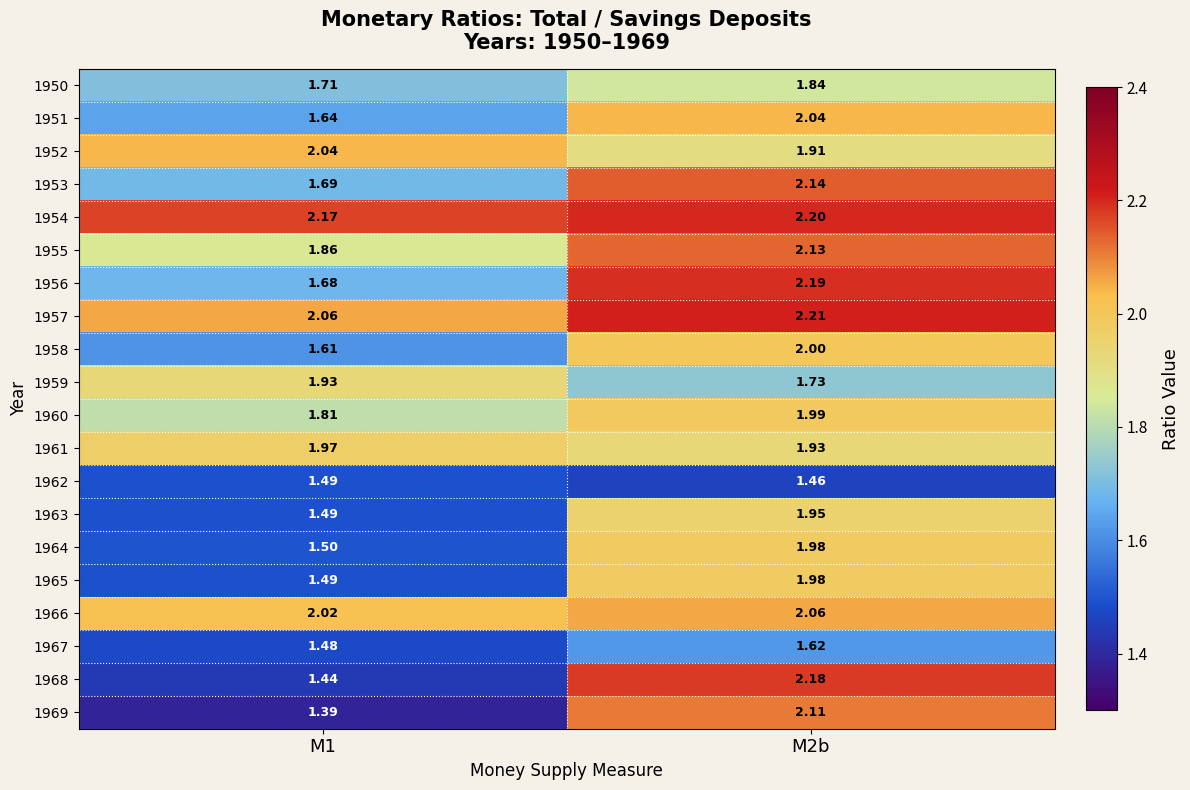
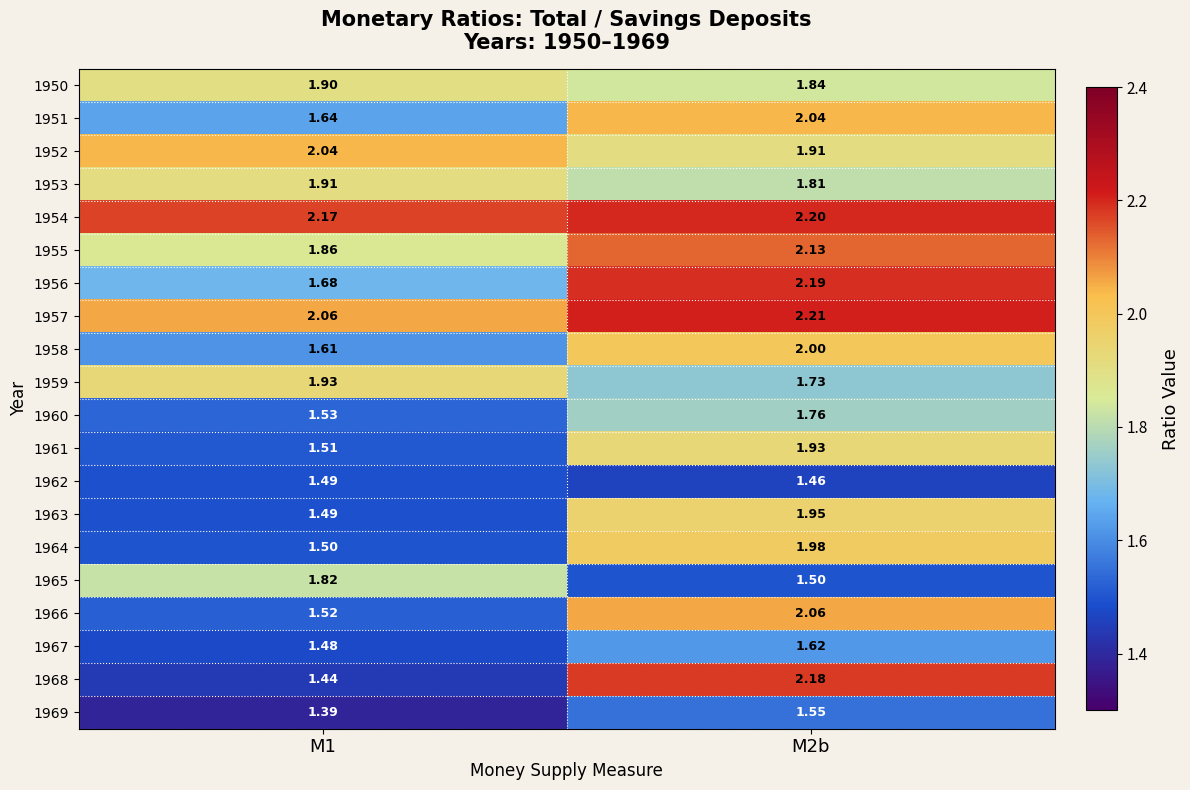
  {
    "1950": {
-     "M1": 1.71,
+     "M1": 1.90,
      "M2b": 1.84
    },
    "1951": {
      "M1": 1.64,
      "M2b": 2.04
    },
    "1952": {
      "M1": 2.04,
      "M2b": 1.91
    },
    "1953": {
-     "M1": 1.69,
-     "M2b": 2.14
+     "M1": 1.91,
+     "M2b": 1.81
    },
    "1954": {
      "M1": 2.17,
      "M2b": 2.20
    },
    "1955": {
      "M1": 1.86,
      "M2b": 2.13
    },
    "1956": {
      "M1": 1.68,
      "M2b": 2.19
    },
    "1957": {
      "M1": 2.06,
      "M2b": 2.21
    },
    "1958": {
      "M1": 1.61,
      "M2b": 2.00
    },
    "1959": {
      "M1": 1.93,
      "M2b": 1.73
    },
    "1960": {
-     "M1": 1.81,
-     "M2b": 1.99
+     "M1": 1.53,
+     "M2b": 1.76
    },
    "1961": {
-     "M1": 1.97,
+     "M1": 1.51,
      "M2b": 1.93
    },
    "1962": {
      "M1": 1.49,
      "M2b": 1.46
    },
    "1963": {
      "M1": 1.49,
      "M2b": 1.95
    },
    "1964": {
      "M1": 1.50,
      "M2b": 1.98
    },
    "1965": {
-     "M1": 1.49,
-     "M2b": 1.98
+     "M1": 1.82,
+     "M2b": 1.50
    },
    "1966": {
-     "M1": 2.02,
+     "M1": 1.52,
      "M2b": 2.06
    },
    "1967": {
      "M1": 1.48,
      "M2b": 1.62
    },
    "1968": {
      "M1": 1.44,
      "M2b": 2.18
    },
    "1969": {
      "M1": 1.39,
-     "M2b": 2.11
+     "M2b": 1.55
    }
  }
